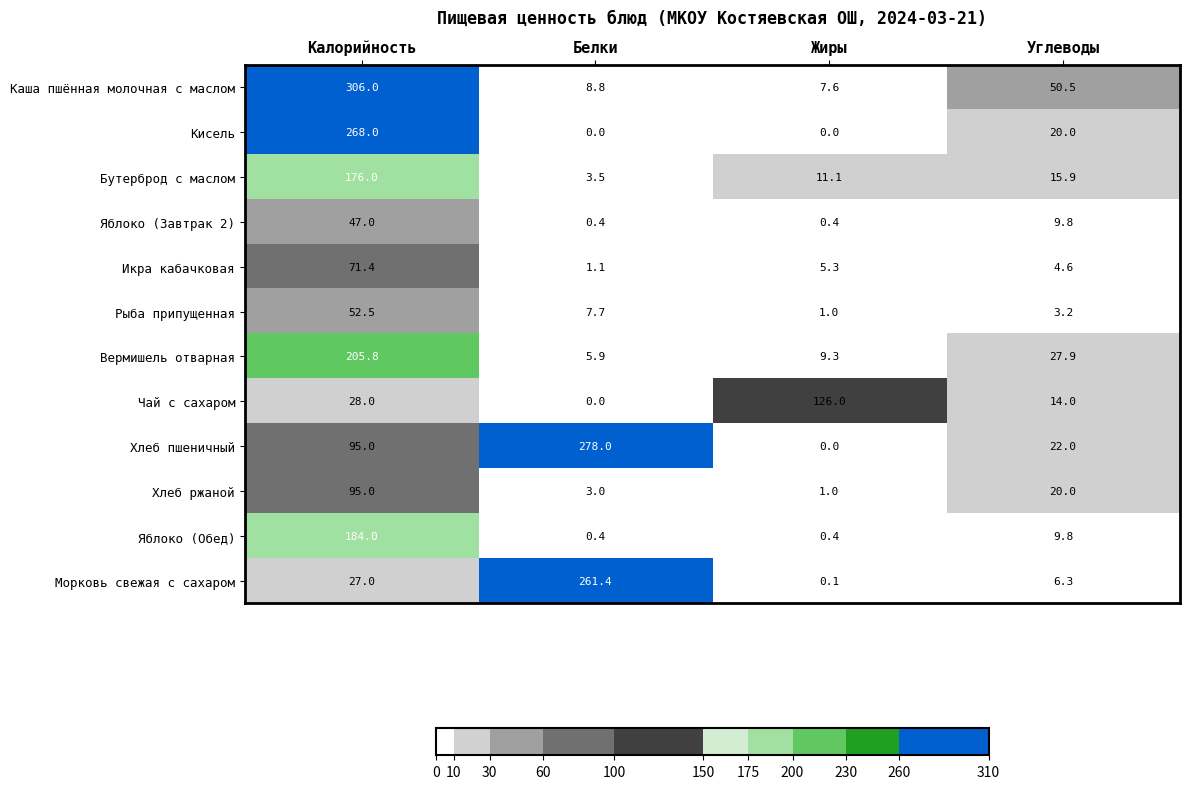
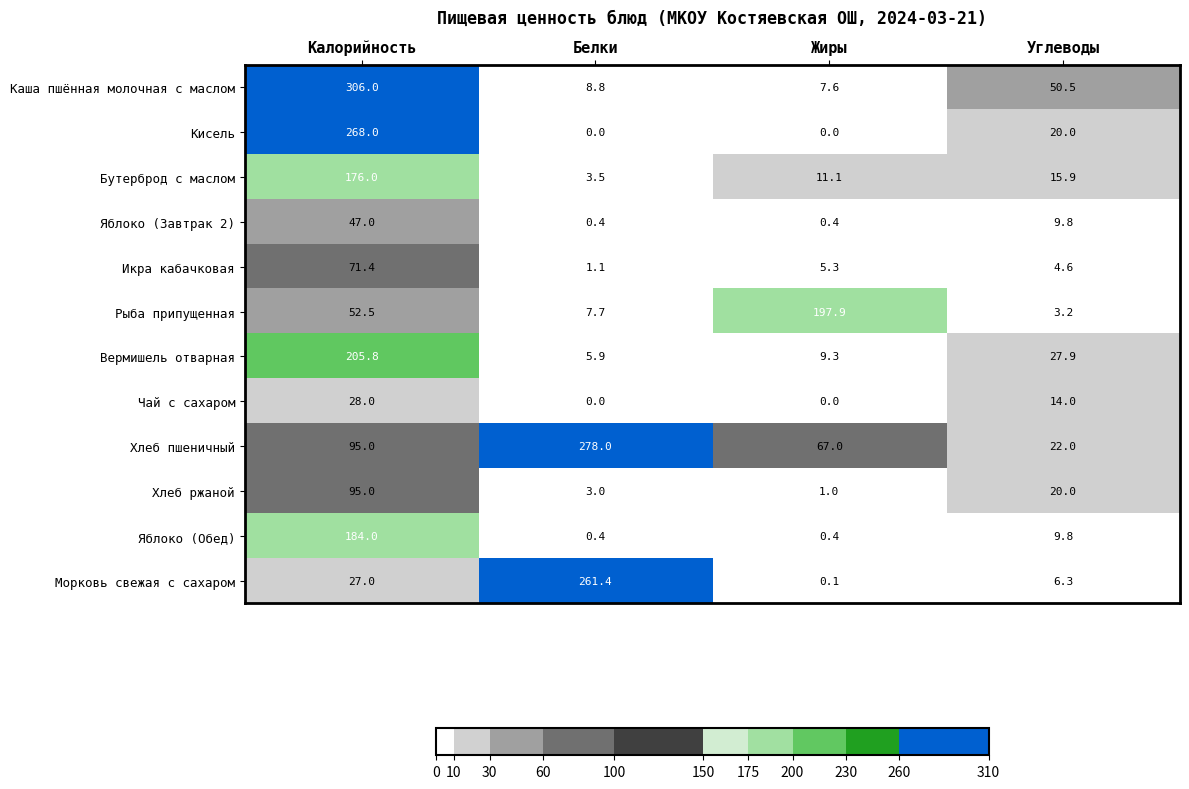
  {
    "Каша пшённая молочная с маслом": {
      "Калорийность": 306.0,
      "Белки": 8.8,
      "Жиры": 7.6,
      "Углеводы": 50.5
    },
    "Кисель": {
      "Калорийность": 268.0,
      "Белки": 0.0,
      "Жиры": 0.0,
      "Углеводы": 20.0
    },
    "Бутерброд с маслом": {
      "Калорийность": 176.0,
      "Белки": 3.5,
      "Жиры": 11.1,
      "Углеводы": 15.9
    },
    "Яблоко (Завтрак 2)": {
      "Калорийность": 47.0,
      "Белки": 0.4,
      "Жиры": 0.4,
      "Углеводы": 9.8
    },
    "Икра кабачковая": {
      "Калорийность": 71.4,
      "Белки": 1.1,
      "Жиры": 5.3,
      "Углеводы": 4.6
    },
    "Рыба припущенная": {
      "Калорийность": 52.5,
      "Белки": 7.7,
-     "Жиры": 1.0,
+     "Жиры": 197.9,
      "Углеводы": 3.2
    },
    "Вермишель отварная": {
      "Калорийность": 205.8,
      "Белки": 5.9,
      "Жиры": 9.3,
      "Углеводы": 27.9
    },
    "Чай с сахаром": {
      "Калорийность": 28.0,
      "Белки": 0.0,
-     "Жиры": 126.0,
+     "Жиры": 0.0,
      "Углеводы": 14.0
    },
    "Хлеб пшеничный": {
      "Калорийность": 95.0,
      "Белки": 278.0,
-     "Жиры": 0.0,
+     "Жиры": 67.0,
      "Углеводы": 22.0
    },
    "Хлеб ржаной": {
      "Калорийность": 95.0,
      "Белки": 3.0,
      "Жиры": 1.0,
      "Углеводы": 20.0
    },
    "Яблоко (Обед)": {
      "Калорийность": 184.0,
      "Белки": 0.4,
      "Жиры": 0.4,
      "Углеводы": 9.8
    },
    "Морковь свежая с сахаром": {
      "Калорийность": 27.0,
      "Белки": 261.4,
      "Жиры": 0.1,
      "Углеводы": 6.3
    }
  }
